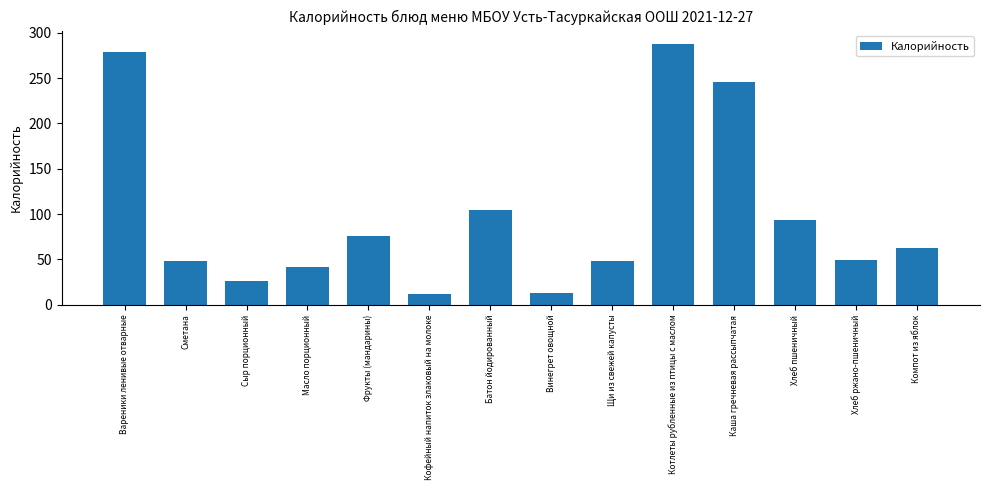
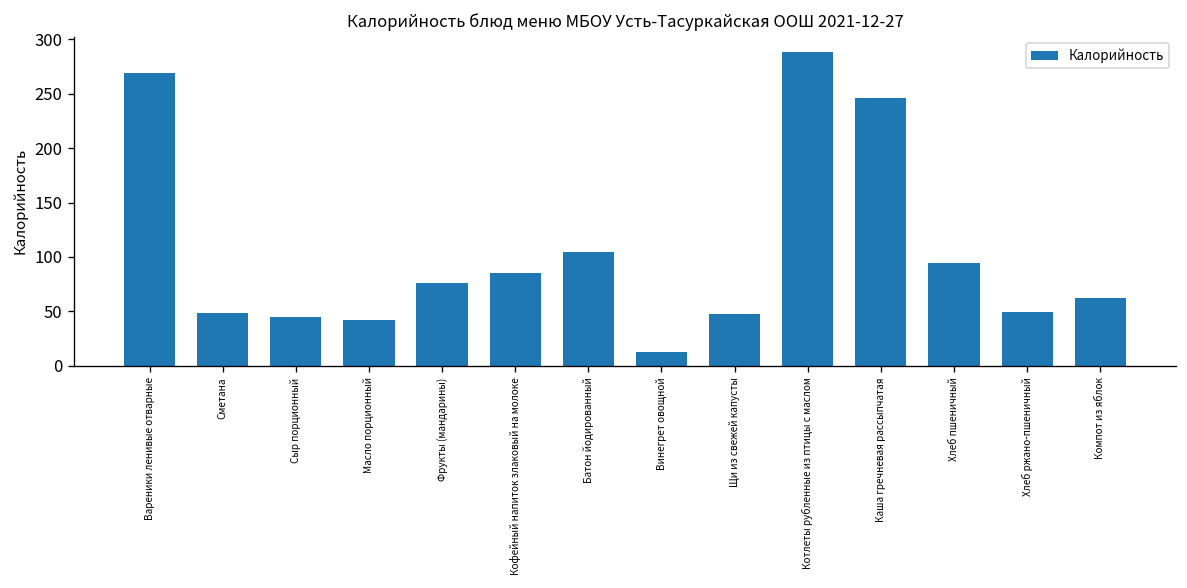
  {
-   "Вареники ленивые отварные": 280,
+   "Вареники ленивые отварные": 270,
    "Сметана": 50,
-   "Сыр порционный": 30,
+   "Сыр порционный": 50,
    "Масло порционный": 40,
    "Фрукты (мандарины)": 80,
-   "Кофейный напиток злаковый на молоке": 10,
+   "Кофейный напиток злаковый на молоке": 80,
    "Батон йодированный": 100,
    "Винегрет овощной": 10,
    "Щи из свежей капусты": 50,
    "Котлеты рубленные из птицы с маслом": 290,
    "Каша гречневая рассыпчатая": 250,
    "Хлеб пшеничный": 90,
    "Хлеб ржано-пшеничный": 50,
    "Компот из яблок": 60
  }
